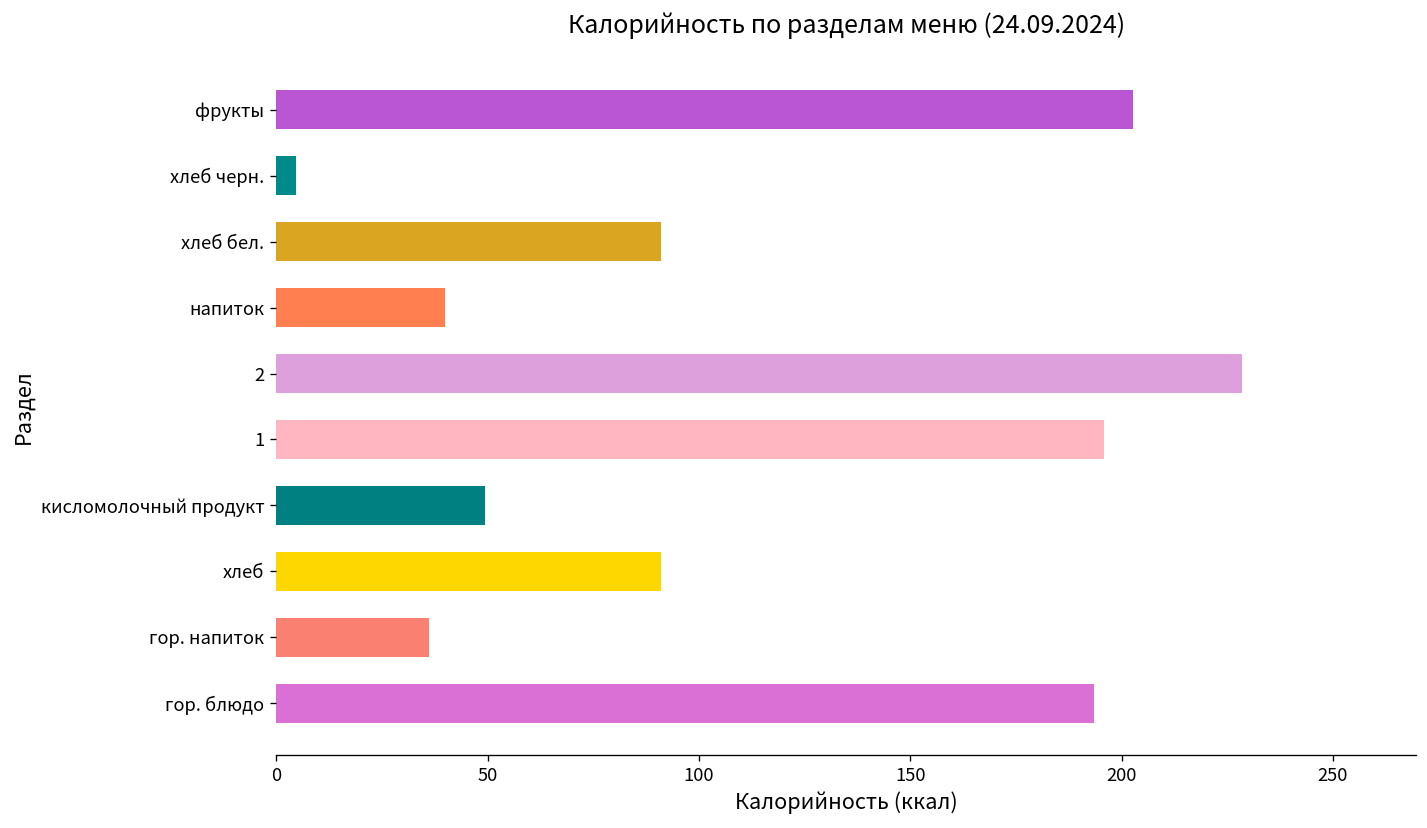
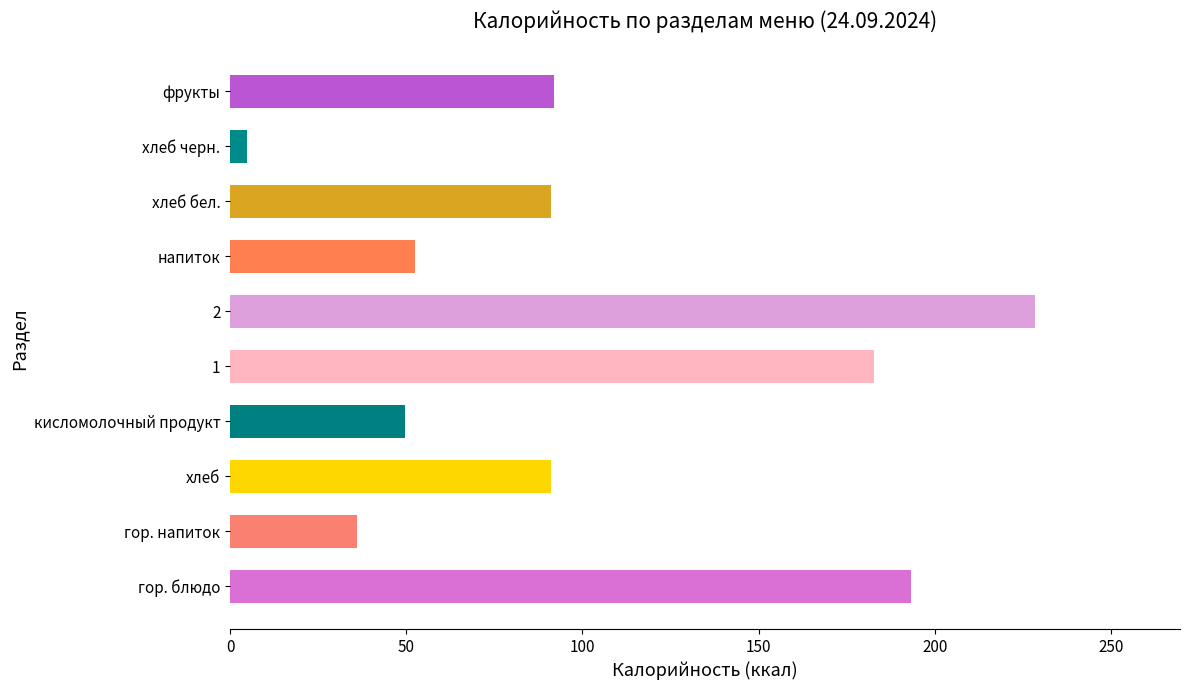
  {
-   "фрукты": 203,
+   "фрукты": 92,
    "хлеб черн.": 5,
    "хлеб бел.": 91,
-   "напиток": 40,
+   "напиток": 52,
    "2": 229,
-   "1": 196,
+   "1": 183,
    "кисломолочный продукт": 50,
    "хлеб": 91,
    "гор. напиток": 36,
    "гор. блюдо": 193
  }
